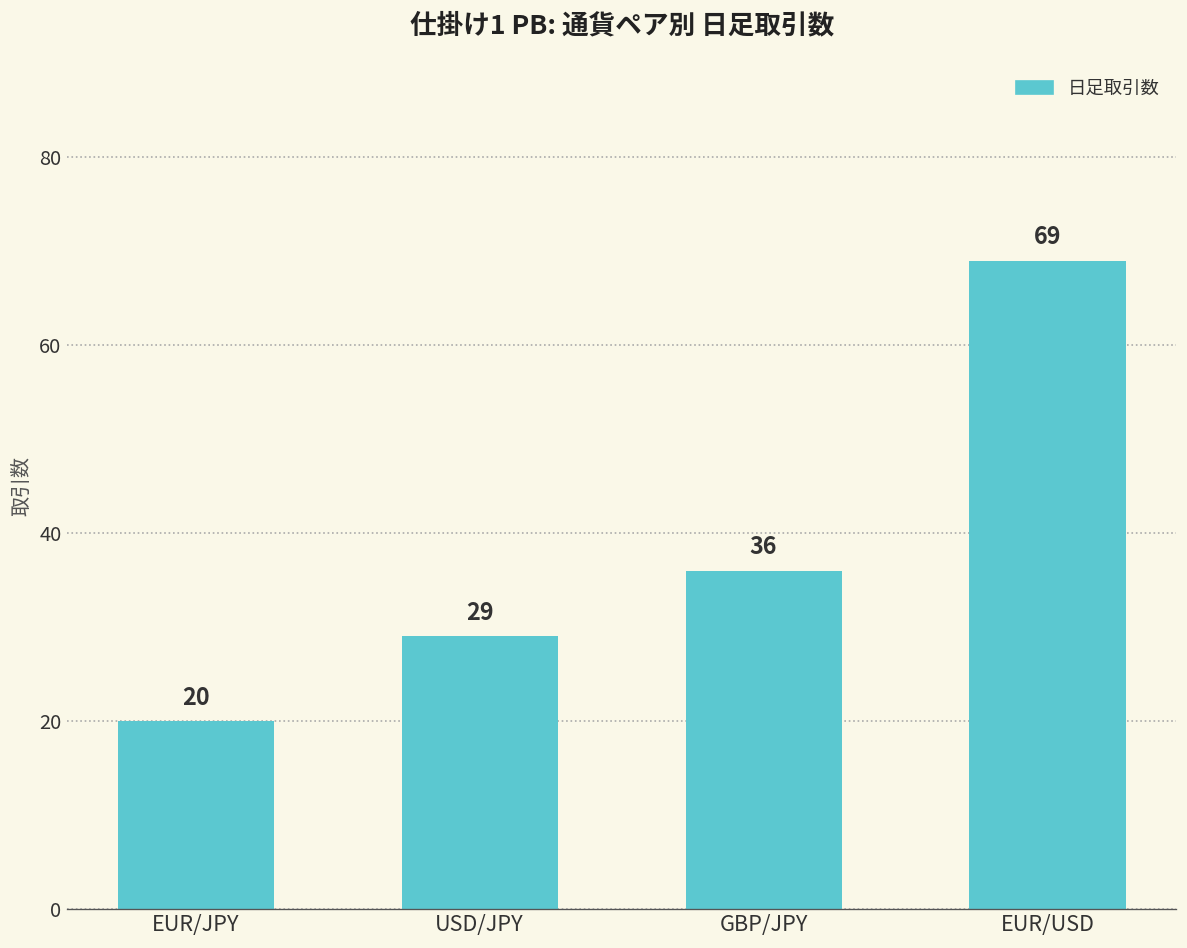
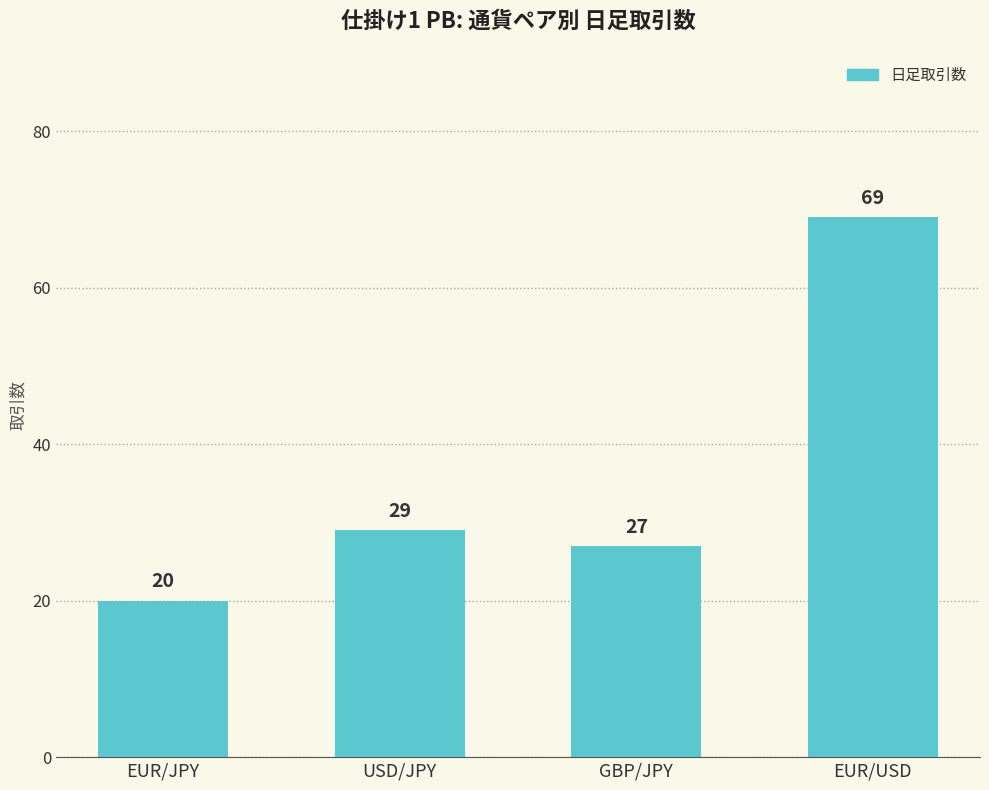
  {
    "EUR/JPY": 20,
    "USD/JPY": 29,
-   "GBP/JPY": 36,
+   "GBP/JPY": 27,
    "EUR/USD": 69
  }
